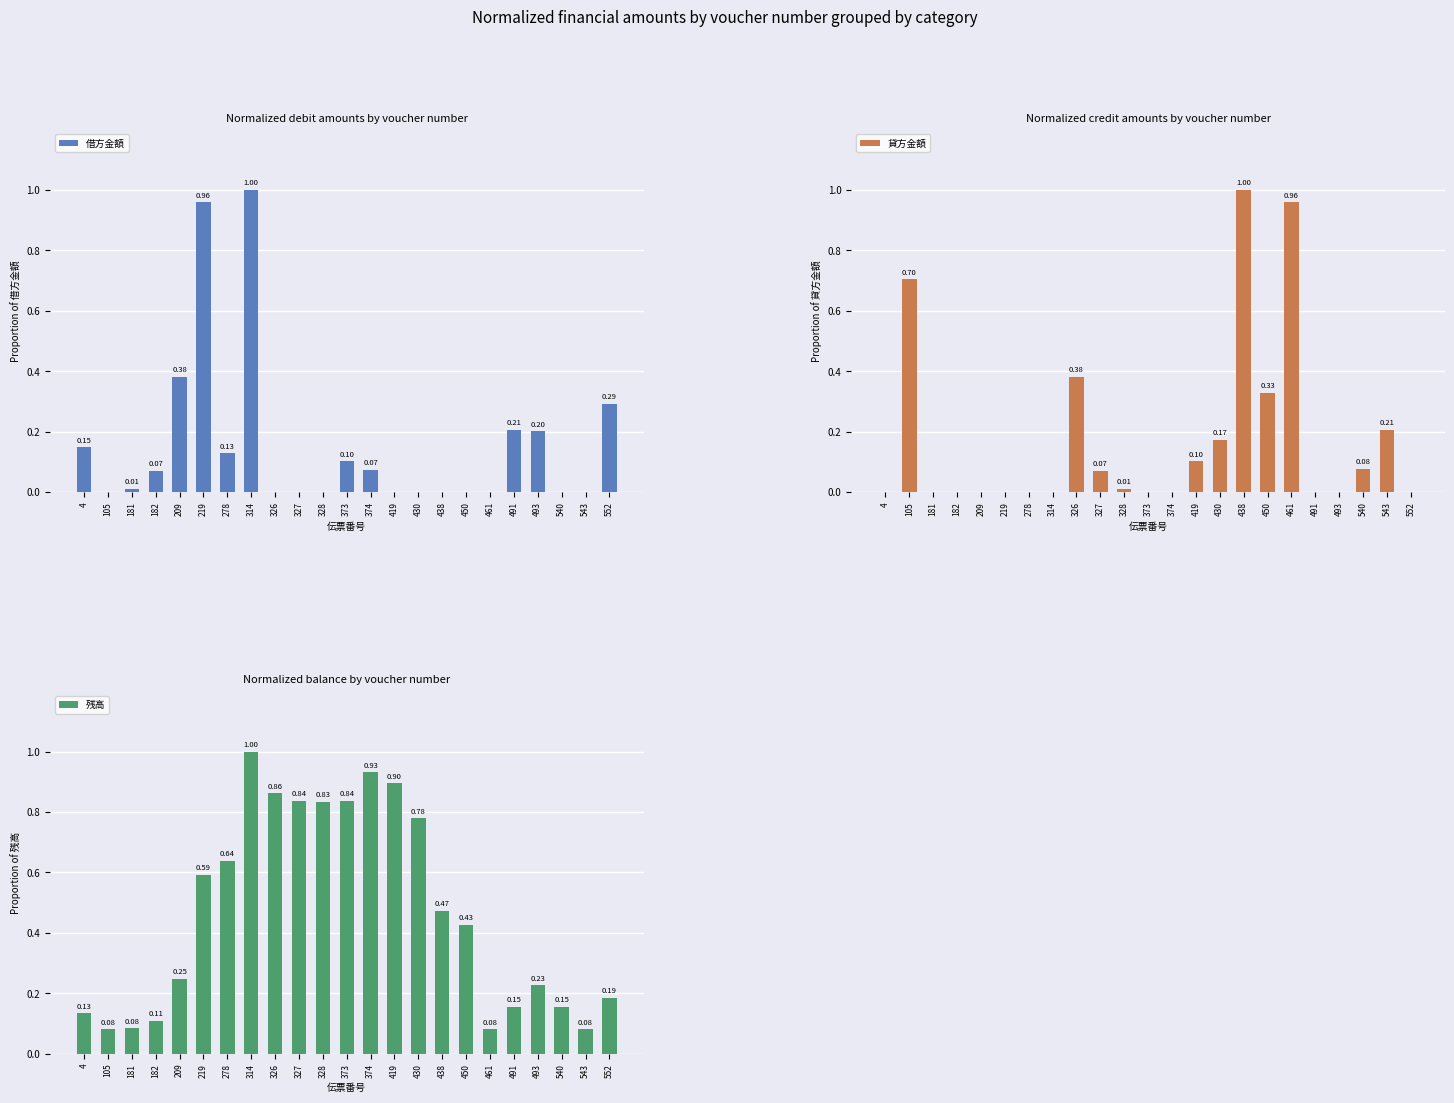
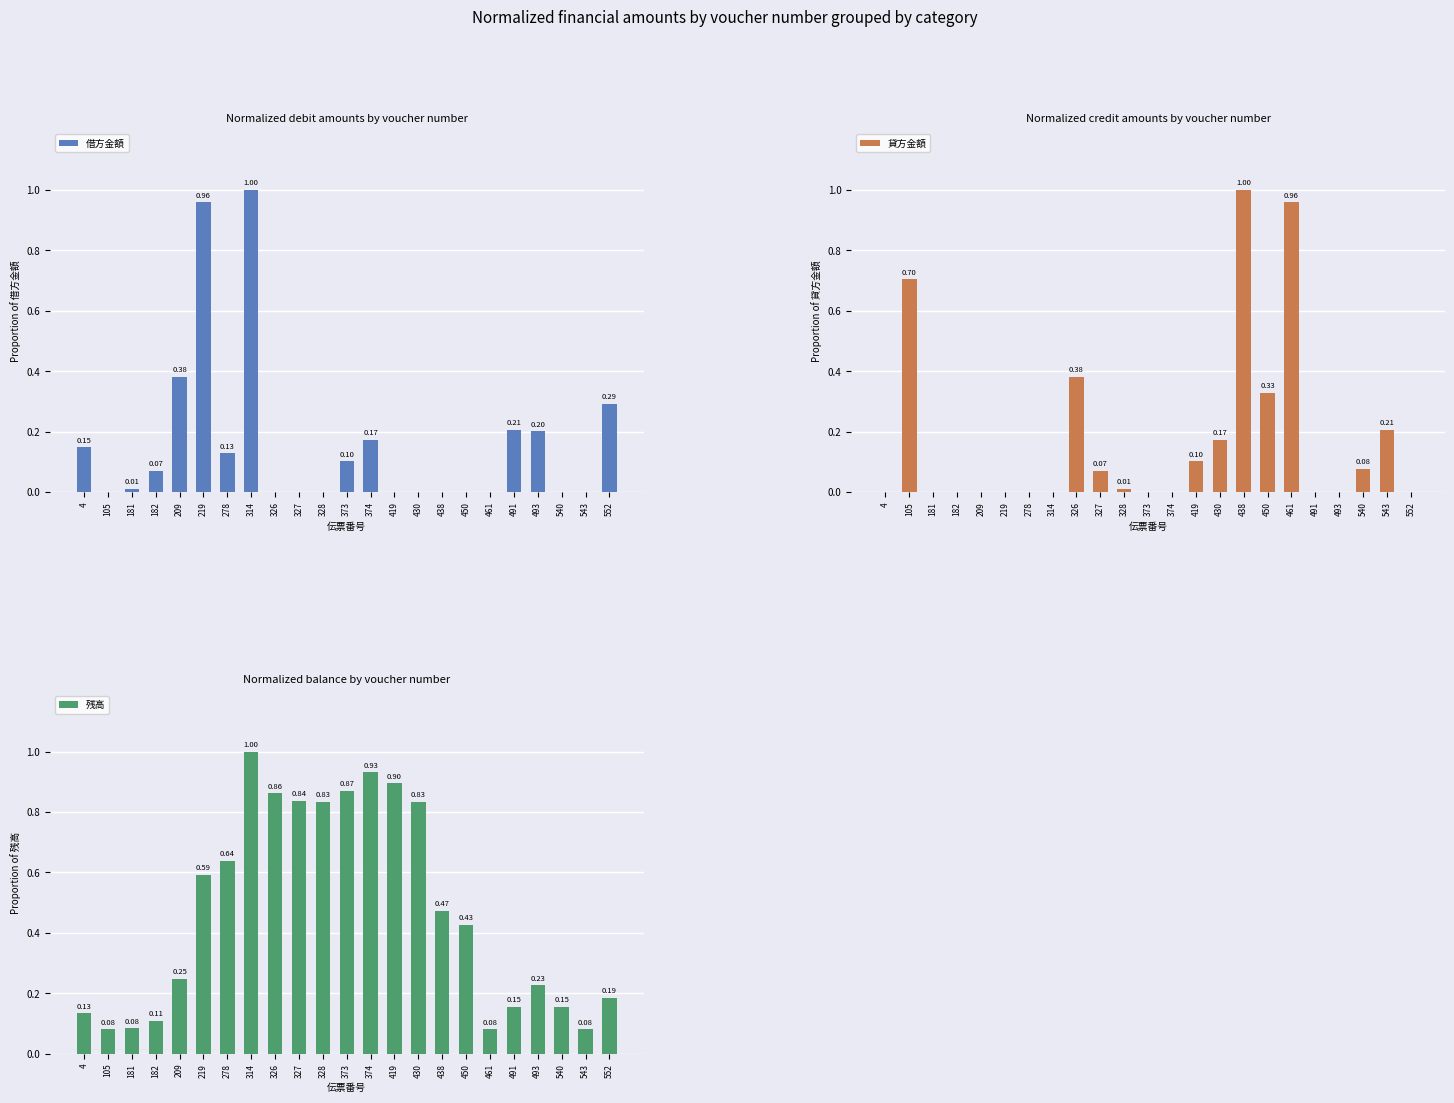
  {
    "Normalized debit amounts by voucher number": {
      "4": 0.15,
      "181": 0.01,
      "182": 0.07,
      "209": 0.38,
      "219": 0.96,
      "278": 0.13,
      "314": 1.00,
      "373": 0.10,
-     "374": 0.07,
+     "374": 0.17,
      "491": 0.21,
      "493": 0.20,
      "552": 0.29
    },
    "Normalized credit amounts by voucher number": {
      "105": 0.70,
      "326": 0.38,
      "327": 0.07,
      "328": 0.01,
      "419": 0.10,
      "430": 0.17,
      "438": 1.00,
      "450": 0.33,
      "461": 0.96,
      "540": 0.08,
      "543": 0.21
    },
    "Normalized balance by voucher number": {
      "4": 0.13,
      "105": 0.08,
      "181": 0.08,
      "182": 0.11,
      "209": 0.25,
      "219": 0.59,
      "278": 0.64,
      "314": 1.00,
      "326": 0.86,
      "327": 0.84,
      "328": 0.83,
-     "373": 0.84,
+     "373": 0.87,
      "374": 0.93,
      "419": 0.90,
-     "430": 0.78,
+     "430": 0.83,
      "438": 0.47,
      "450": 0.43,
      "461": 0.08,
      "491": 0.15,
      "493": 0.23,
      "540": 0.15,
      "543": 0.08,
      "552": 0.19
    }
  }
